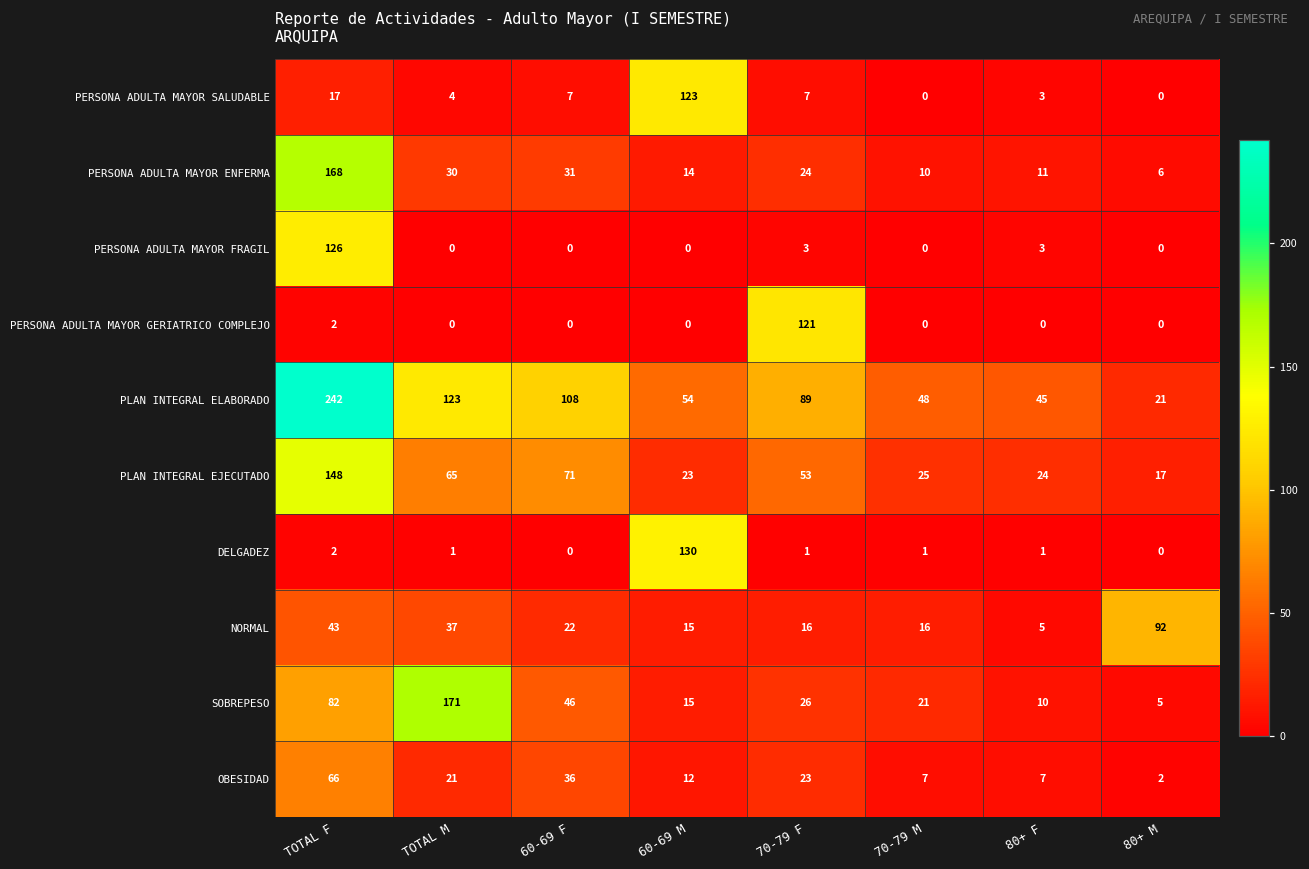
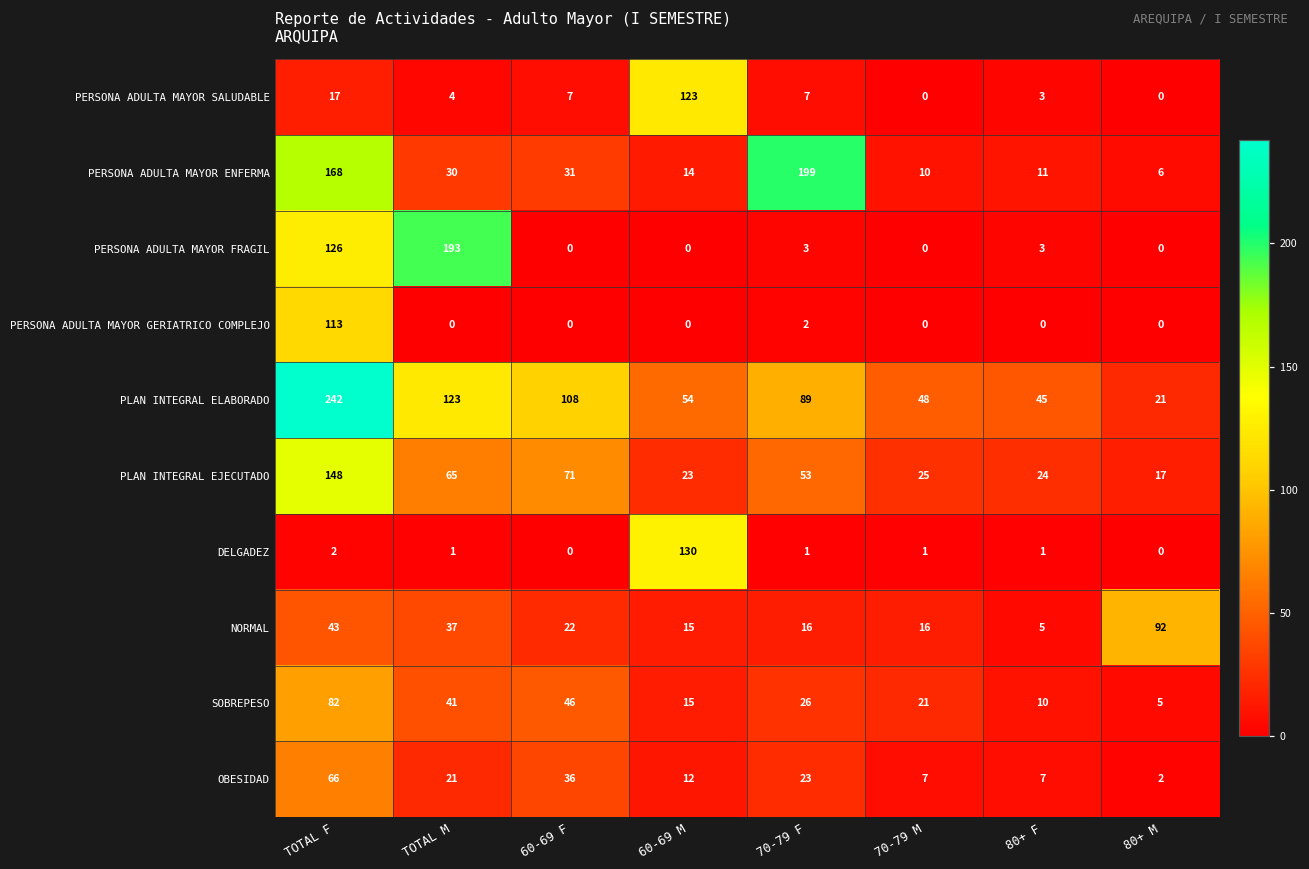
  {
    "PERSONA ADULTA MAYOR SALUDABLE": {
      "TOTAL F": 17,
      "TOTAL M": 4,
      "60-69 F": 7,
      "60-69 M": 123,
      "70-79 F": 7,
      "70-79 M": 0,
      "80+ F": 3,
      "80+ M": 0
    },
    "PERSONA ADULTA MAYOR ENFERMA": {
      "TOTAL F": 168,
      "TOTAL M": 30,
      "60-69 F": 31,
      "60-69 M": 14,
-     "70-79 F": 24,
+     "70-79 F": 199,
      "70-79 M": 10,
      "80+ F": 11,
      "80+ M": 6
    },
    "PERSONA ADULTA MAYOR FRAGIL": {
      "TOTAL F": 126,
-     "TOTAL M": 0,
+     "TOTAL M": 193,
      "60-69 F": 0,
      "60-69 M": 0,
      "70-79 F": 3,
      "70-79 M": 0,
      "80+ F": 3,
      "80+ M": 0
    },
    "PERSONA ADULTA MAYOR GERIATRICO COMPLEJO": {
-     "TOTAL F": 2,
+     "TOTAL F": 113,
      "TOTAL M": 0,
      "60-69 F": 0,
      "60-69 M": 0,
-     "70-79 F": 121,
+     "70-79 F": 2,
      "70-79 M": 0,
      "80+ F": 0,
      "80+ M": 0
    },
    "PLAN INTEGRAL ELABORADO": {
      "TOTAL F": 242,
      "TOTAL M": 123,
      "60-69 F": 108,
      "60-69 M": 54,
      "70-79 F": 89,
      "70-79 M": 48,
      "80+ F": 45,
      "80+ M": 21
    },
    "PLAN INTEGRAL EJECUTADO": {
      "TOTAL F": 148,
      "TOTAL M": 65,
      "60-69 F": 71,
      "60-69 M": 23,
      "70-79 F": 53,
      "70-79 M": 25,
      "80+ F": 24,
      "80+ M": 17
    },
    "DELGADEZ": {
      "TOTAL F": 2,
      "TOTAL M": 1,
      "60-69 F": 0,
      "60-69 M": 130,
      "70-79 F": 1,
      "70-79 M": 1,
      "80+ F": 1,
      "80+ M": 0
    },
    "NORMAL": {
      "TOTAL F": 43,
      "TOTAL M": 37,
      "60-69 F": 22,
      "60-69 M": 15,
      "70-79 F": 16,
      "70-79 M": 16,
      "80+ F": 5,
      "80+ M": 92
    },
    "SOBREPESO": {
      "TOTAL F": 82,
-     "TOTAL M": 171,
+     "TOTAL M": 41,
      "60-69 F": 46,
      "60-69 M": 15,
      "70-79 F": 26,
      "70-79 M": 21,
      "80+ F": 10,
      "80+ M": 5
    },
    "OBESIDAD": {
      "TOTAL F": 66,
      "TOTAL M": 21,
      "60-69 F": 36,
      "60-69 M": 12,
      "70-79 F": 23,
      "70-79 M": 7,
      "80+ F": 7,
      "80+ M": 2
    }
  }
